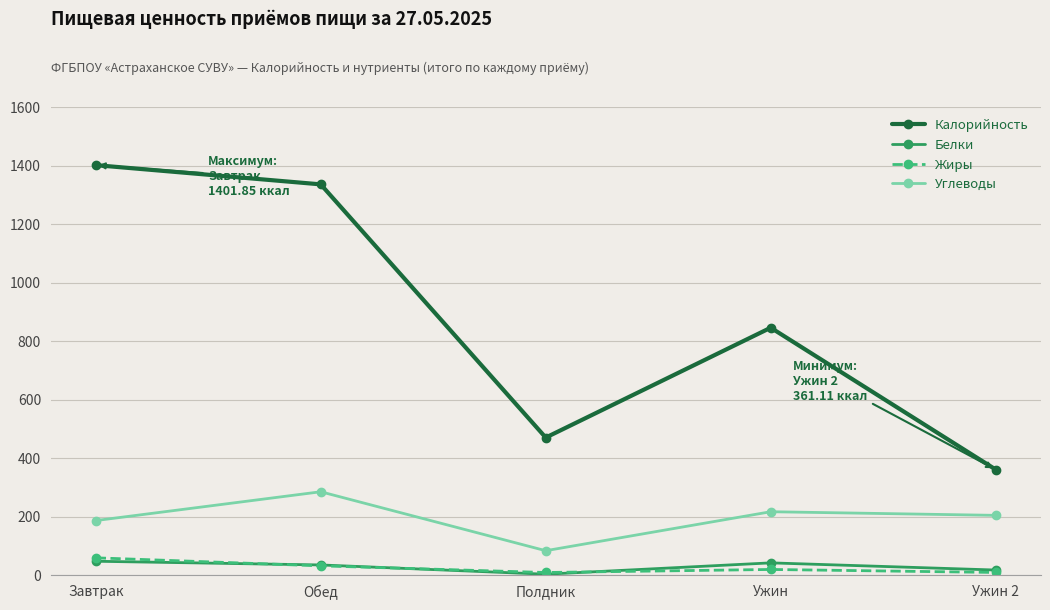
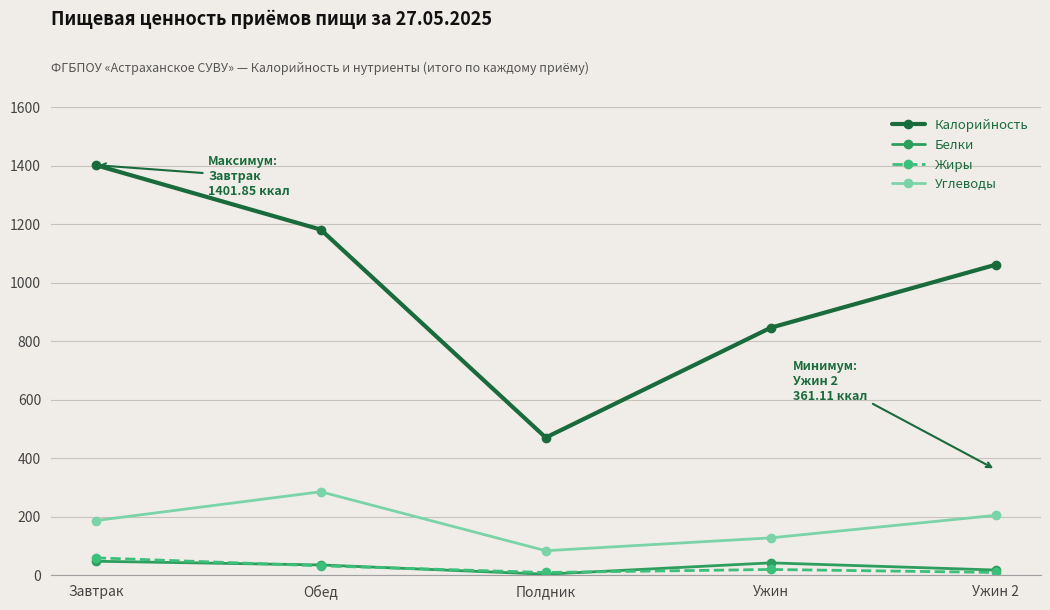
  {
    "Калорийность": {
-     "Обед": 1340,
+     "Обед": 1180,
      "Полдник": 470,
      "Ужин": 850,
-     "Ужин 2": 360
+     "Ужин 2": 1060
    },
    "Углеводы": {
      "Завтрак": 190,
      "Обед": 290,
      "Полдник": 80,
-     "Ужин": 220,
+     "Ужин": 130,
      "Ужин 2": 200
    }
  }
